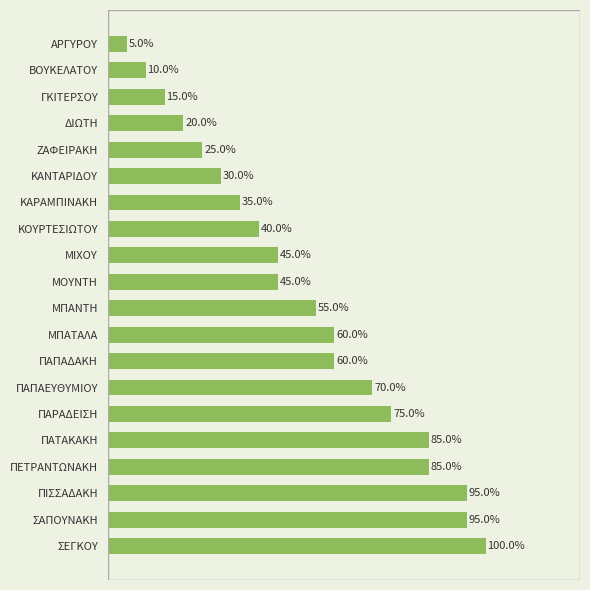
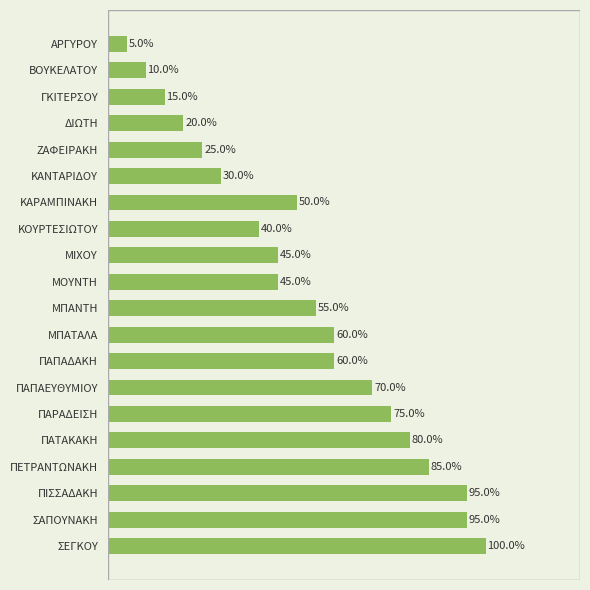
  {
    "ΑΡΓΥΡΟΥ": "5.0%",
    "ΒΟΥΚΕΛΑΤΟΥ": "10.0%",
    "ΓΚΙΤΕΡΣΟΥ": "15.0%",
    "ΔΙΩΤΗ": "20.0%",
    "ΖΑΦΕΙΡΑΚΗ": "25.0%",
    "ΚΑΝΤΑΡΙΔΟΥ": "30.0%",
-   "ΚΑΡΑΜΠΙΝΑΚΗ": "35.0%",
+   "ΚΑΡΑΜΠΙΝΑΚΗ": "50.0%",
    "ΚΟΥΡΤΕΣΙΩΤΟΥ": "40.0%",
    "ΜΙΧΟΥ": "45.0%",
    "ΜΟΥΝΤΗ": "45.0%",
    "ΜΠΑΝΤΗ": "55.0%",
    "ΜΠΑΤΑΛΑ": "60.0%",
    "ΠΑΠΑΔΑΚΗ": "60.0%",
    "ΠΑΠΑΕΥΘΥΜΙΟΥ": "70.0%",
    "ΠΑΡΑΔΕΙΣΗ": "75.0%",
-   "ΠΑΤΑΚΑΚΗ": "85.0%",
+   "ΠΑΤΑΚΑΚΗ": "80.0%",
    "ΠΕΤΡΑΝΤΩΝΑΚΗ": "85.0%",
    "ΠΙΣΣΑΔΑΚΗ": "95.0%",
    "ΣΑΠΟΥΝΑΚΗ": "95.0%",
    "ΣΕΓΚΟΥ": "100.0%"
  }
